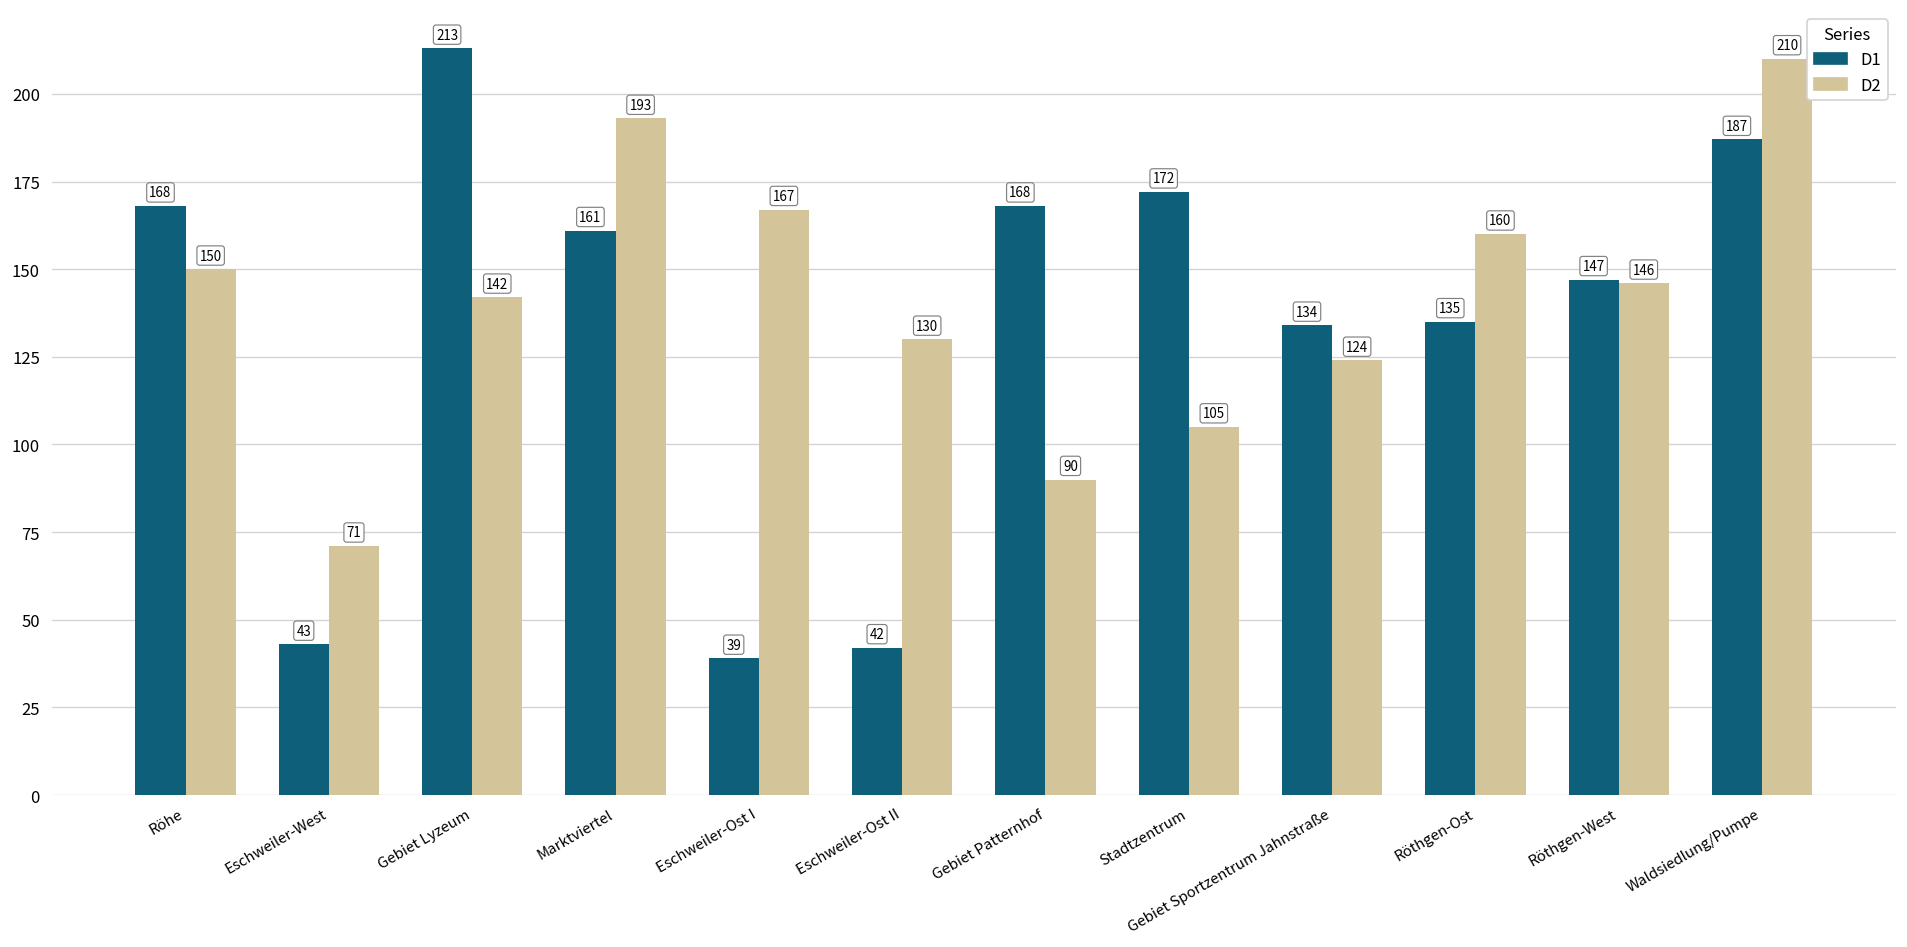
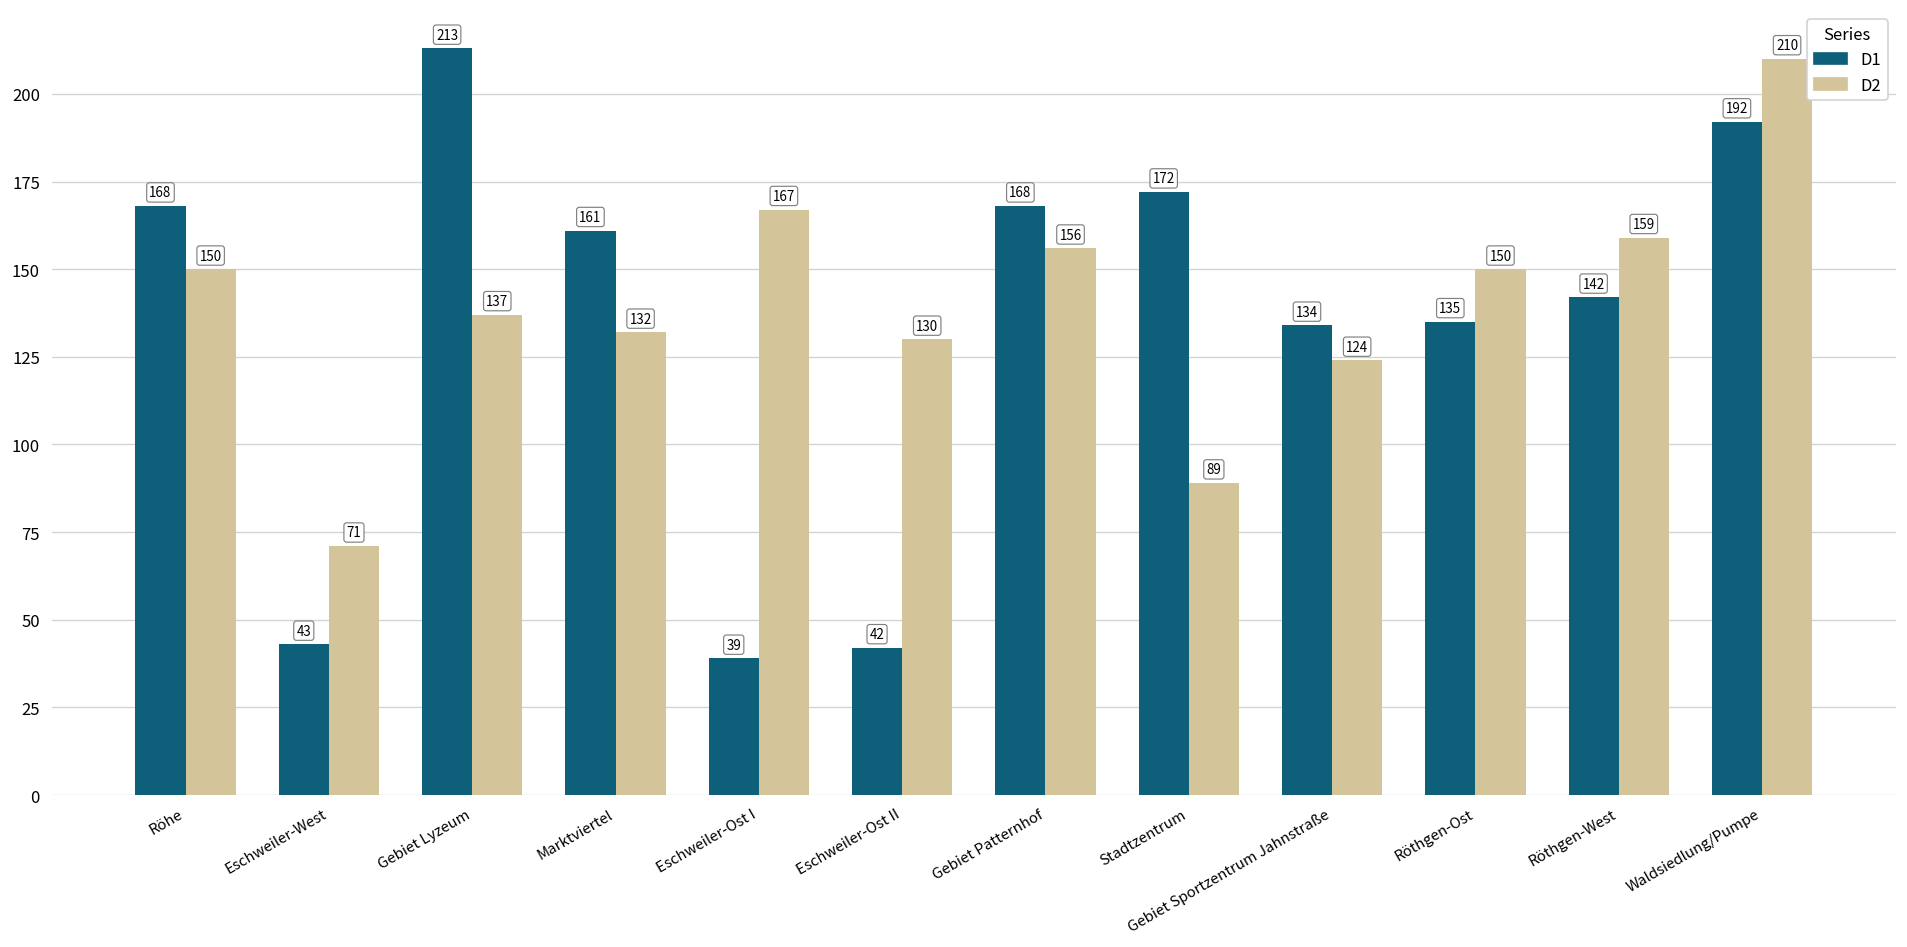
  {
    "D1": {
-     "Röthgen-West": 147,
-     "Waldsiedlung/Pumpe": 187
+     "Röthgen-West": 142,
+     "Waldsiedlung/Pumpe": 192
    },
    "D2": {
-     "Gebiet Lyzeum": 142,
-     "Marktviertel": 193,
-     "Gebiet Patternhof": 90,
-     "Stadtzentrum": 105,
-     "Röthgen-Ost": 160,
-     "Röthgen-West": 146
+     "Gebiet Lyzeum": 137,
+     "Marktviertel": 132,
+     "Gebiet Patternhof": 156,
+     "Stadtzentrum": 89,
+     "Röthgen-Ost": 150,
+     "Röthgen-West": 159
    }
  }
